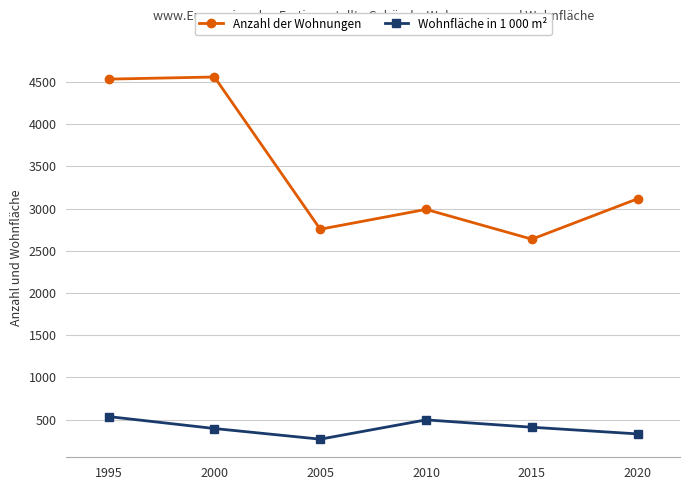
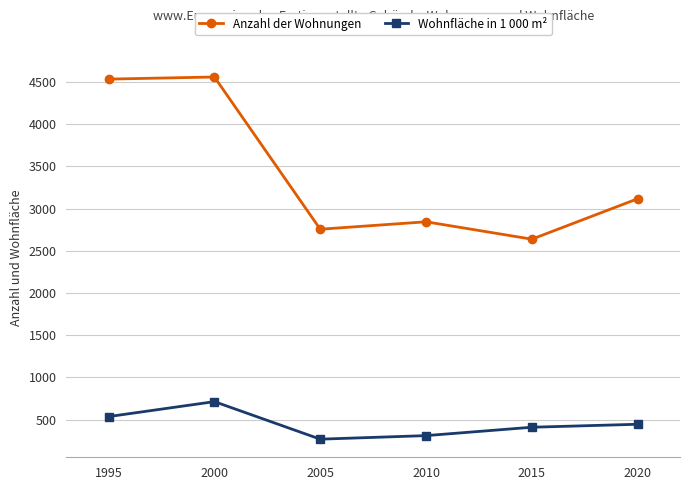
  {
    "Anzahl der Wohnungen": {
      "1995": 4500,
      "2000": 4600,
      "2005": 2800,
-     "2010": 3000,
+     "2010": 2800,
      "2015": 2600,
      "2020": 3100
    },
    "Wohnfläche in 1 000 m²": {
      "1995": 500,
-     "2000": 400,
+     "2000": 700,
      "2005": 300,
-     "2010": 500,
+     "2010": 300,
      "2015": 400,
-     "2020": 300
+     "2020": 400
    }
  }
